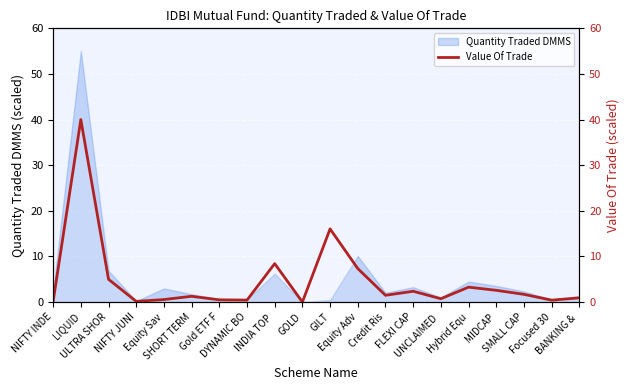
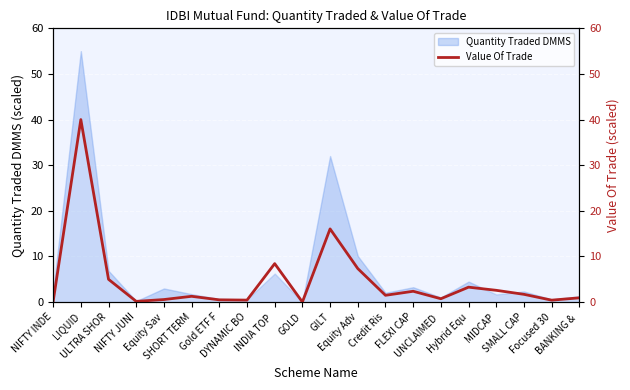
  {
    "Quantity Traded DMMS": {
      "NIFTY INDE": 2,
      "LIQUID": 55,
      "ULTRA SHOR": 7,
      "Equity Sav": 3,
      "SHORT TERM": 2,
      "Gold ETF F": 1,
      "DYNAMIC BO": 1,
      "INDIA TOP": 6,
-     "GILT": 0,
+     "GILT": 32,
      "Equity Adv": 10,
      "Credit Ris": 2,
      "FLEXI CAP": 3,
      "UNCLAIMED": 1,
      "Hybrid Equ": 4,
-     "MIDCAP": 4,
+     "MIDCAP": 2,
      "SMALL CAP": 2,
      "Focused 30": 1,
      "BANKING &": 1
    },
    "Value Of Trade": {
      "NIFTY INDE": 0,
      "LIQUID": 40,
      "ULTRA SHOR": 5,
      "NIFTY JUNI": 0,
      "Equity Sav": 1,
      "SHORT TERM": 1,
      "Gold ETF F": 0,
      "DYNAMIC BO": 0,
      "INDIA TOP": 8,
      "GOLD": 0,
      "GILT": 16,
      "Equity Adv": 7,
      "Credit Ris": 1,
      "FLEXI CAP": 2,
      "UNCLAIMED": 1,
      "Hybrid Equ": 3,
      "MIDCAP": 3,
      "SMALL CAP": 2,
      "Focused 30": 0,
      "BANKING &": 1
    }
  }
